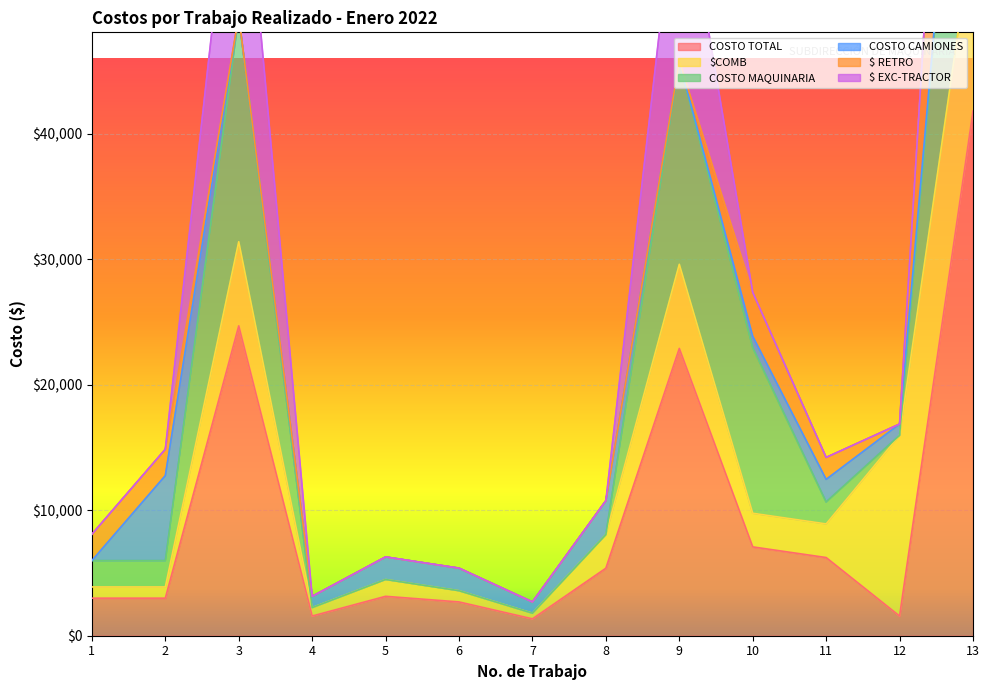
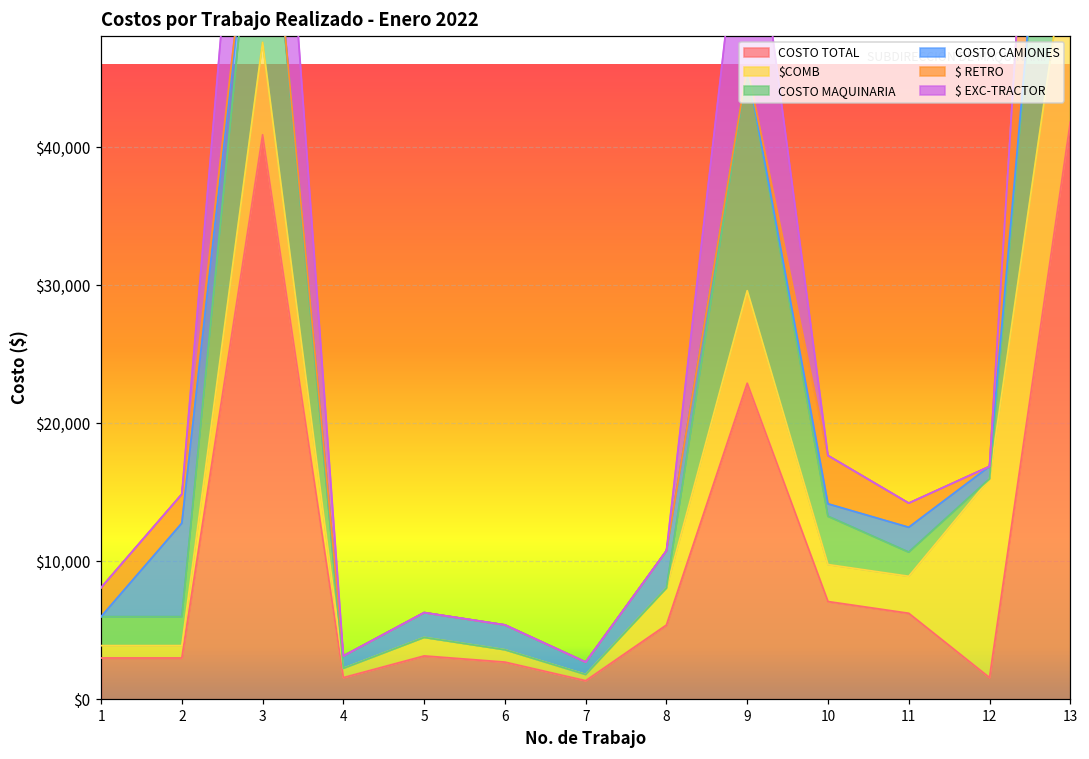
  {
    "COSTO TOTAL": {
      "1": "$3,000",
      "2": "$3,000",
-     "3": "$24,700",
+     "3": "$40,900",
      "4": "$1,600",
      "5": "$3,100",
      "6": "$2,700",
      "7": "$1,300",
      "8": "$5,400",
      "9": "$22,900",
      "10": "$7,100",
      "11": "$6,200",
      "12": "$1,600",
      "13": "$41,800"
    },
    "$COMB": {
      "1": "$900",
      "2": "$900",
      "3": "$6,700",
      "9": "$6,700",
      "10": "$2,700",
      "11": "$2,700"
    },
    "COSTO MAQUINARIA": {
      "2": "$2,100",
-     "10": "$13,200",
+     "10": "$3,500",
      "11": "$1,800"
    },
    "COSTO CAMIONES": {
      "2": "$6,800",
      "10": "$900",
      "11": "$1,800"
    }
  }
